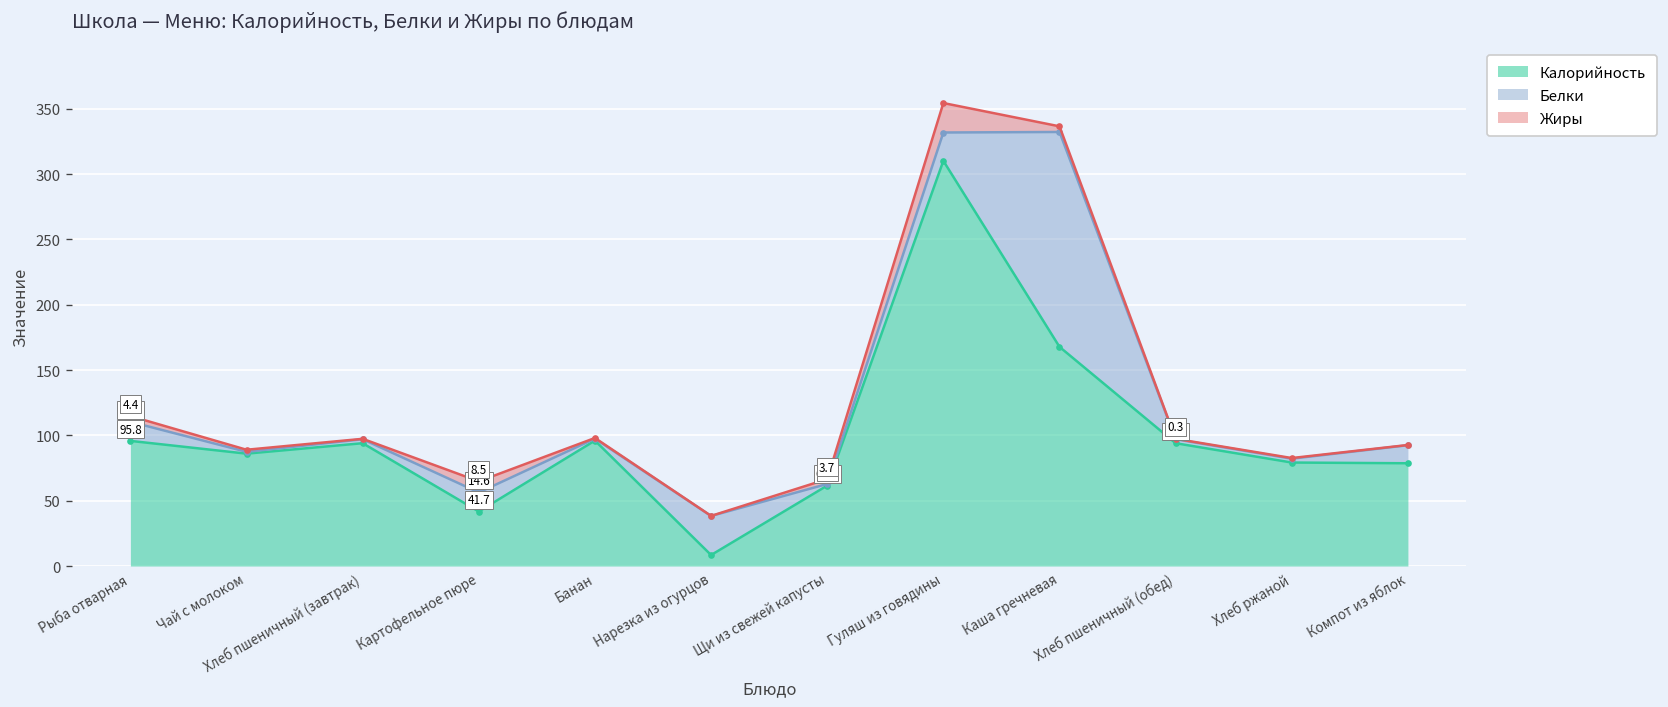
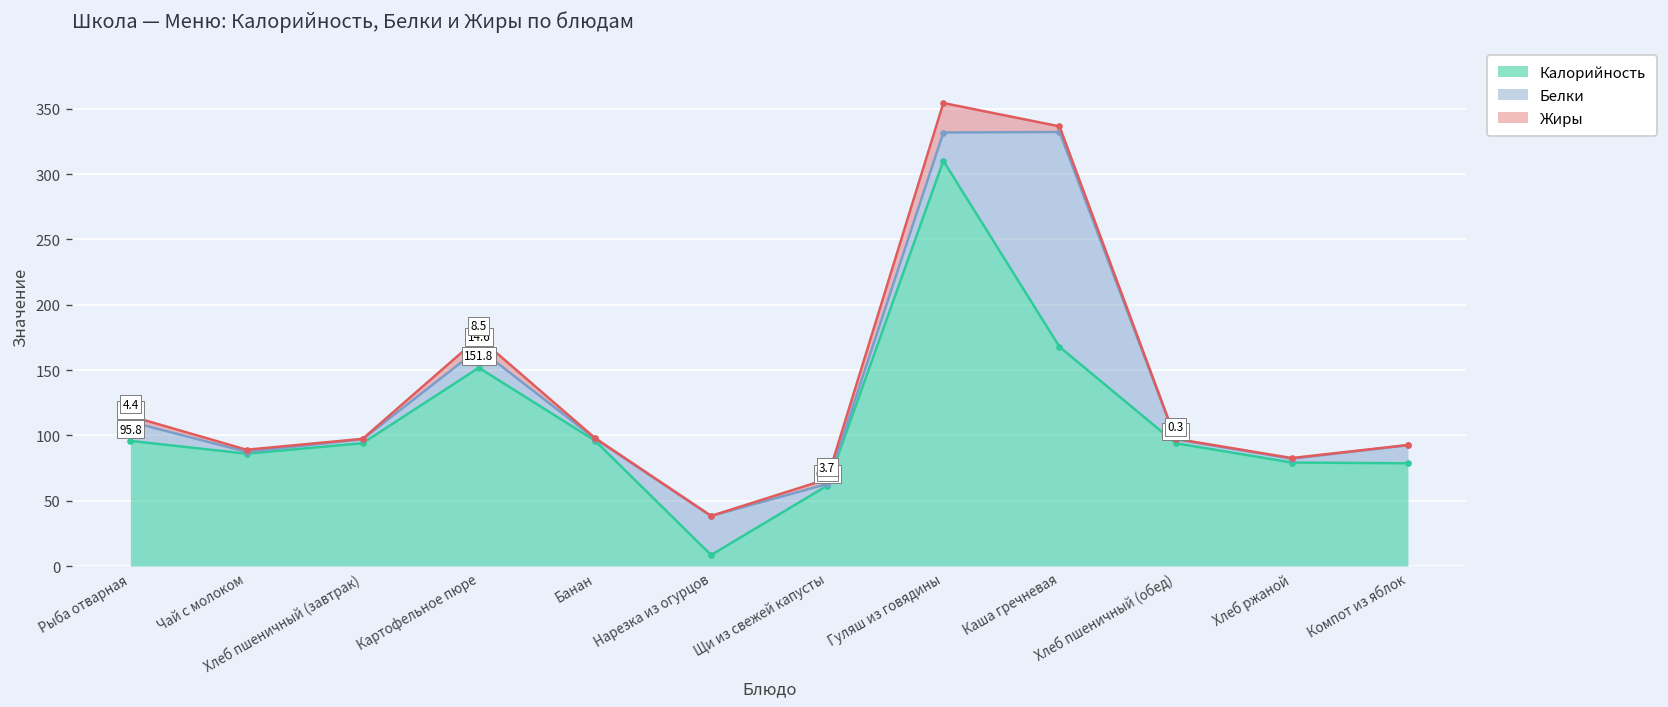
  {
    "Калорийность": {
-     "Картофельное пюре": 41.7
+     "Картофельное пюре": 151.8
    },
    "Белки": {
      "Гуляш из говядины": 22,
      "Каша гречневая": 164
    },
    "Жиры": {
      "Гуляш из говядины": 23,
      "Каша гречневая": 4
    }
  }
